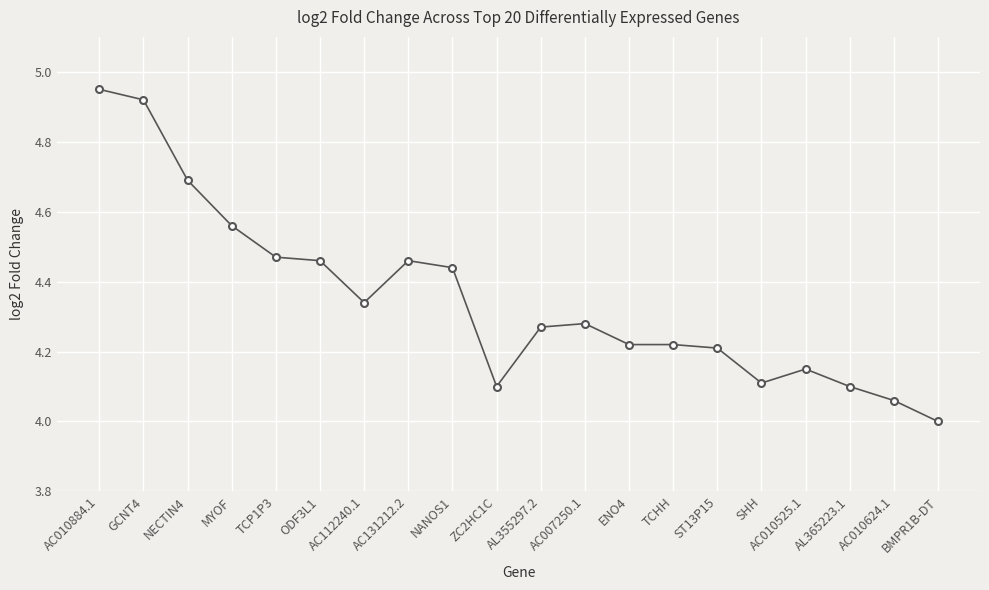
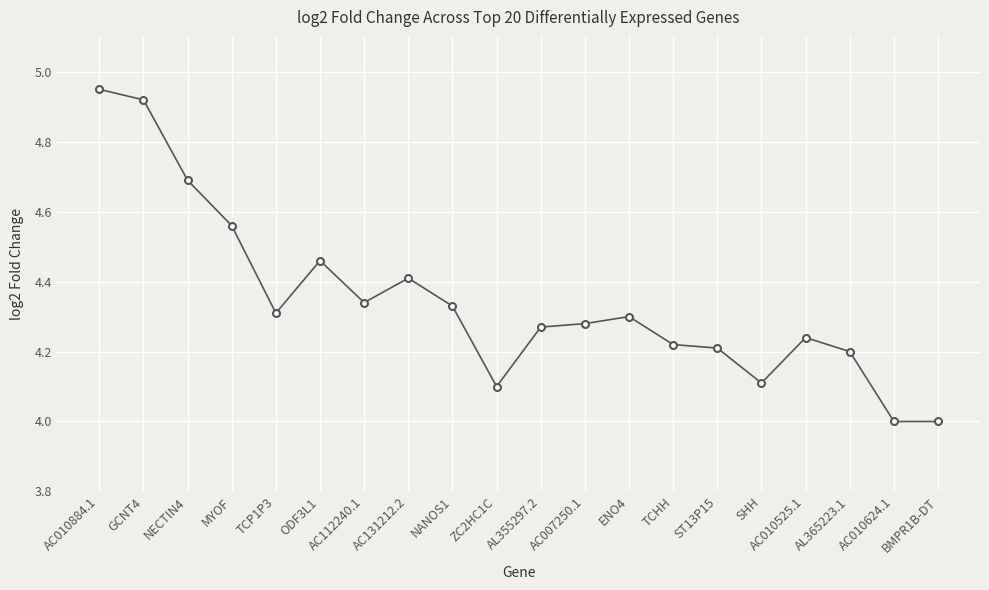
  {
    "AC010884.1": 4.95,
    "GCNT4": 4.92,
    "NECTIN4": 4.69,
    "MYOF": 4.56,
-   "TCP1P3": 4.47,
+   "TCP1P3": 4.31,
    "ODF3L1": 4.46,
    "AC112240.1": 4.34,
-   "AC131212.2": 4.46,
-   "NANOS1": 4.44,
+   "AC131212.2": 4.41,
+   "NANOS1": 4.33,
    "ZC2HC1C": 4.10,
    "AL355297.2": 4.27,
    "AC007250.1": 4.28,
-   "ENO4": 4.22,
+   "ENO4": 4.30,
    "TCHH": 4.22,
    "ST13P15": 4.21,
    "SHH": 4.11,
-   "AC010525.1": 4.15,
-   "AL365223.1": 4.1,
-   "AC010624.1": 4.06,
+   "AC010525.1": 4.24,
+   "AL365223.1": 4.2,
+   "AC010624.1": 4.00,
    "BMPR1B-DT": 4.00
  }
